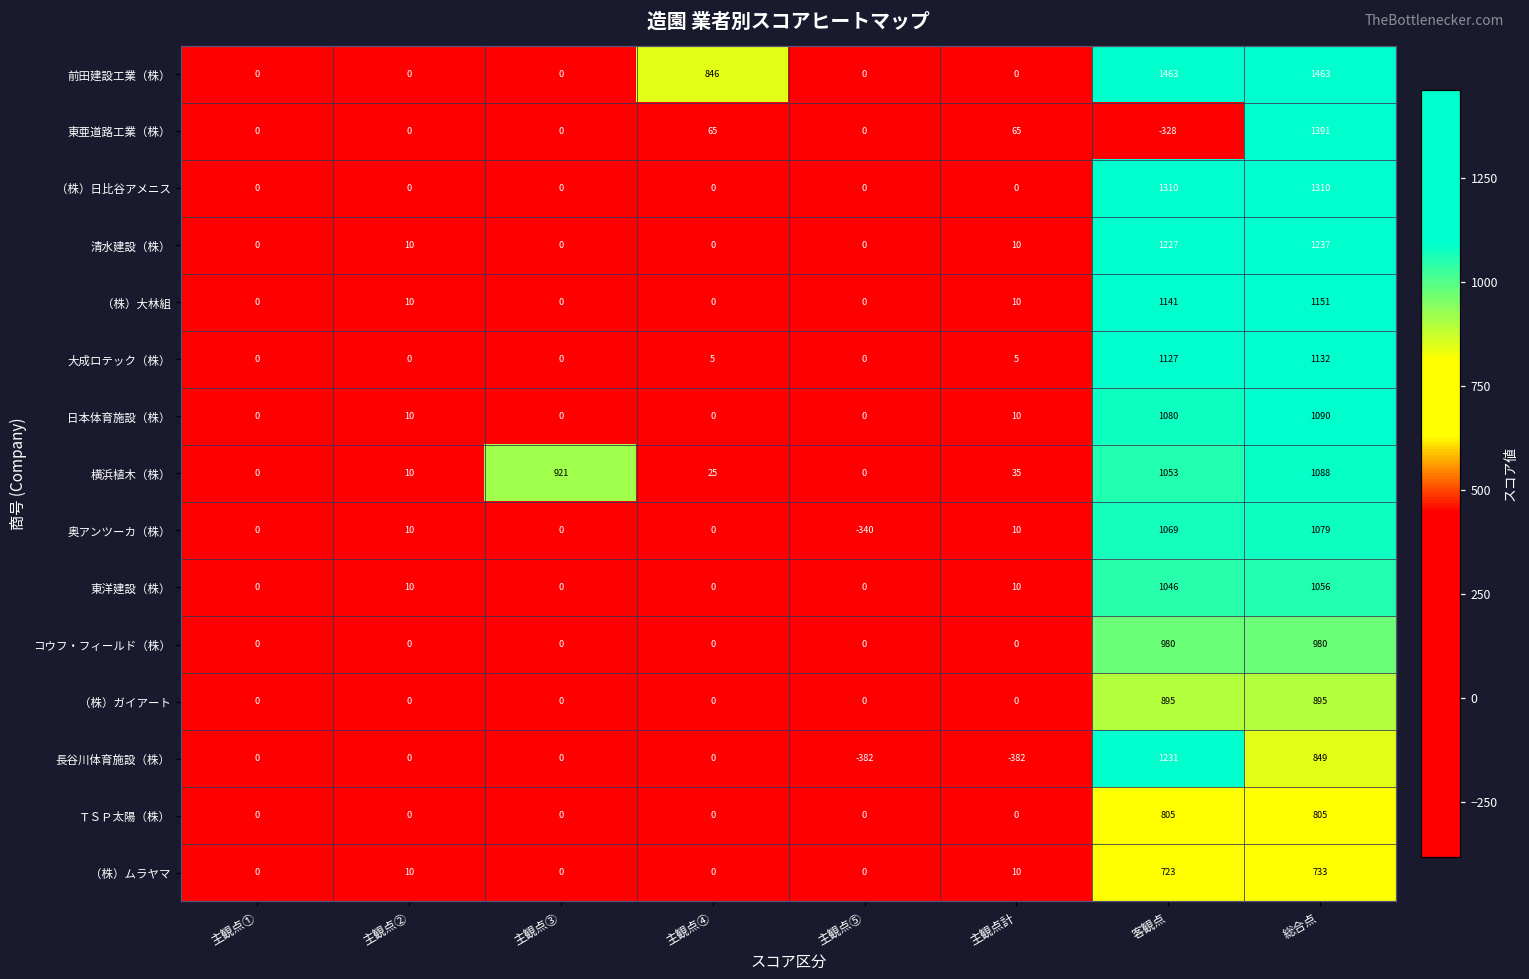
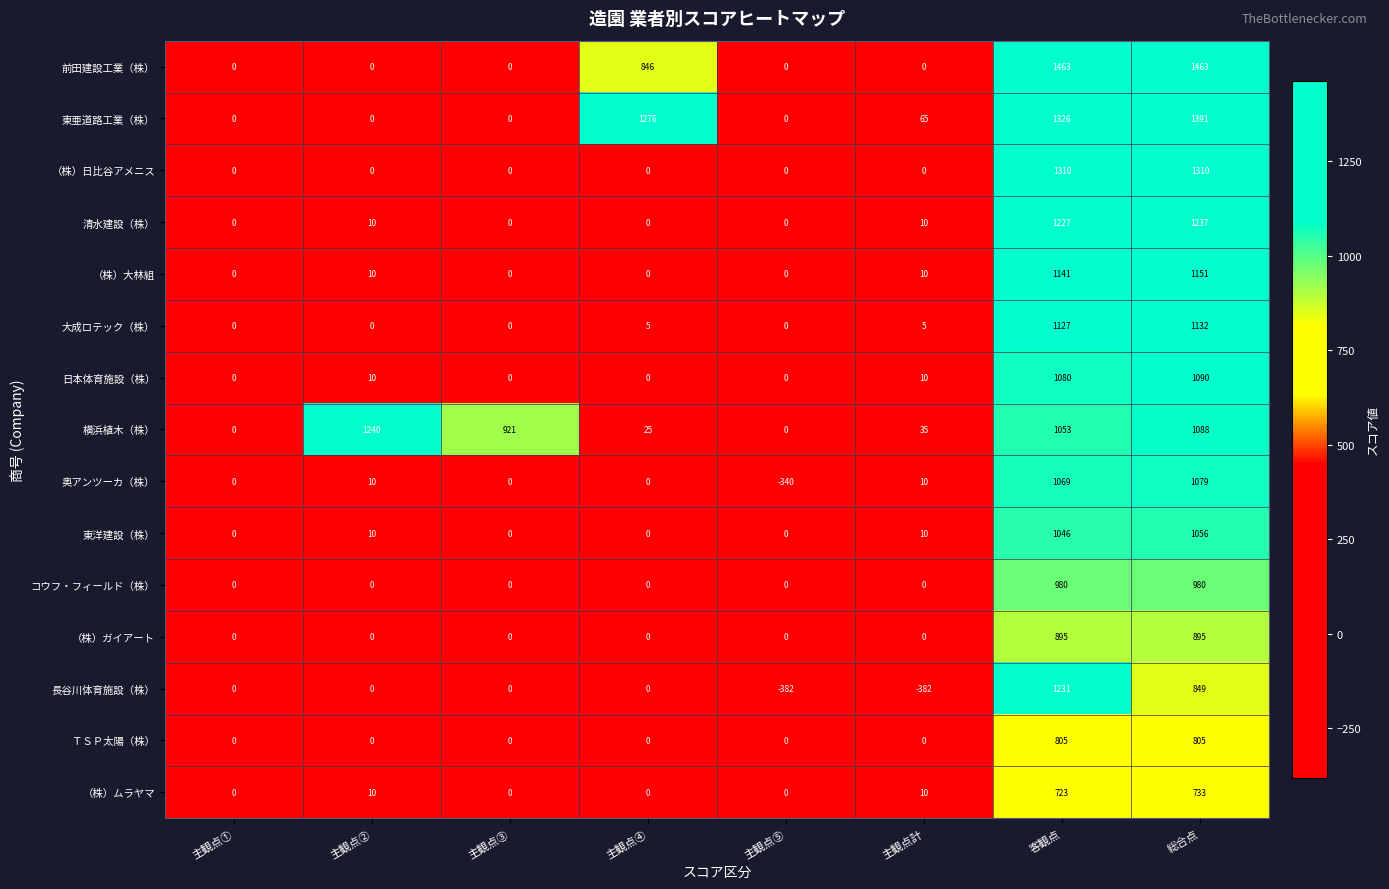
  {
    "前田建設工業（株）": {
      "主観点①": 0,
      "主観点②": 0,
      "主観点③": 0,
      "主観点④": 846,
      "主観点⑤": 0,
      "主観点計": 0,
      "客観点": 1463,
      "総合点": 1463
    },
    "東亜道路工業（株）": {
      "主観点①": 0,
      "主観点②": 0,
      "主観点③": 0,
-     "主観点④": 65,
+     "主観点④": 1276,
      "主観点⑤": 0,
      "主観点計": 65,
-     "客観点": -328,
+     "客観点": 1326,
      "総合点": 1391
    },
    "（株）日比谷アメニス": {
      "主観点①": 0,
      "主観点②": 0,
      "主観点③": 0,
      "主観点④": 0,
      "主観点⑤": 0,
      "主観点計": 0,
      "客観点": 1310,
      "総合点": 1310
    },
    "清水建設（株）": {
      "主観点①": 0,
      "主観点②": 10,
      "主観点③": 0,
      "主観点④": 0,
      "主観点⑤": 0,
      "主観点計": 10,
      "客観点": 1227,
      "総合点": 1237
    },
    "（株）大林組": {
      "主観点①": 0,
      "主観点②": 10,
      "主観点③": 0,
      "主観点④": 0,
      "主観点⑤": 0,
      "主観点計": 10,
      "客観点": 1141,
      "総合点": 1151
    },
    "大成ロテック（株）": {
      "主観点①": 0,
      "主観点②": 0,
      "主観点③": 0,
      "主観点④": 5,
      "主観点⑤": 0,
      "主観点計": 5,
      "客観点": 1127,
      "総合点": 1132
    },
    "日本体育施設（株）": {
      "主観点①": 0,
      "主観点②": 10,
      "主観点③": 0,
      "主観点④": 0,
      "主観点⑤": 0,
      "主観点計": 10,
      "客観点": 1080,
      "総合点": 1090
    },
    "横浜植木（株）": {
      "主観点①": 0,
-     "主観点②": 10,
+     "主観点②": 1240,
      "主観点③": 921,
      "主観点④": 25,
      "主観点⑤": 0,
      "主観点計": 35,
      "客観点": 1053,
      "総合点": 1088
    },
    "奥アンツーカ（株）": {
      "主観点①": 0,
      "主観点②": 10,
      "主観点③": 0,
      "主観点④": 0,
      "主観点⑤": -340,
      "主観点計": 10,
      "客観点": 1069,
      "総合点": 1079
    },
    "東洋建設（株）": {
      "主観点①": 0,
      "主観点②": 10,
      "主観点③": 0,
      "主観点④": 0,
      "主観点⑤": 0,
      "主観点計": 10,
      "客観点": 1046,
      "総合点": 1056
    },
    "コウフ・フィールド（株）": {
      "主観点①": 0,
      "主観点②": 0,
      "主観点③": 0,
      "主観点④": 0,
      "主観点⑤": 0,
      "主観点計": 0,
      "客観点": 980,
      "総合点": 980
    },
    "（株）ガイアート": {
      "主観点①": 0,
      "主観点②": 0,
      "主観点③": 0,
      "主観点④": 0,
      "主観点⑤": 0,
      "主観点計": 0,
      "客観点": 895,
      "総合点": 895
    },
    "長谷川体育施設（株）": {
      "主観点①": 0,
      "主観点②": 0,
      "主観点③": 0,
      "主観点④": 0,
      "主観点⑤": -382,
      "主観点計": -382,
      "客観点": 1231,
      "総合点": 849
    },
    "ＴＳＰ太陽（株）": {
      "主観点①": 0,
      "主観点②": 0,
      "主観点③": 0,
      "主観点④": 0,
      "主観点⑤": 0,
      "主観点計": 0,
      "客観点": 805,
      "総合点": 805
    },
    "（株）ムラヤマ": {
      "主観点①": 0,
      "主観点②": 10,
      "主観点③": 0,
      "主観点④": 0,
      "主観点⑤": 0,
      "主観点計": 10,
      "客観点": 723,
      "総合点": 733
    }
  }
